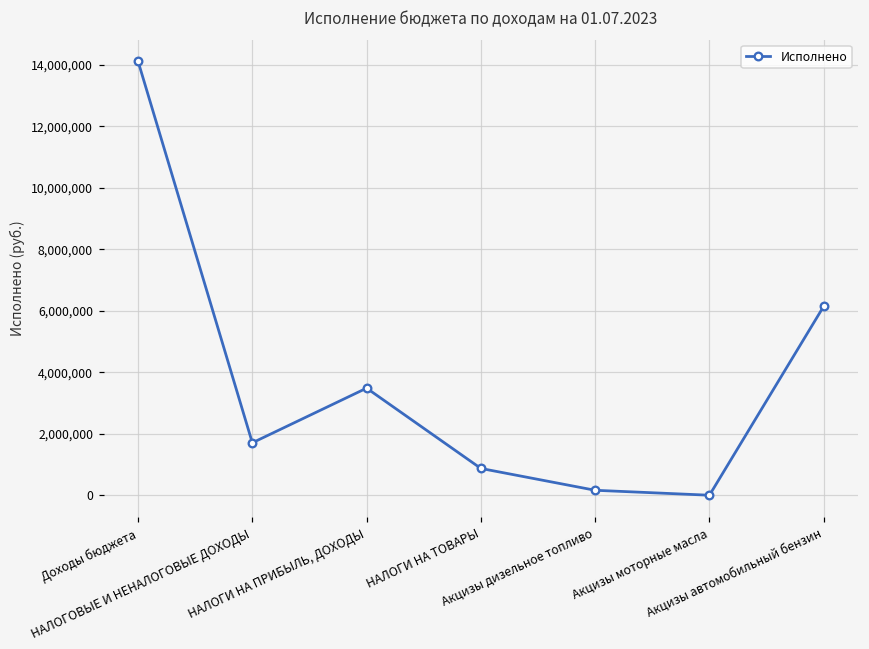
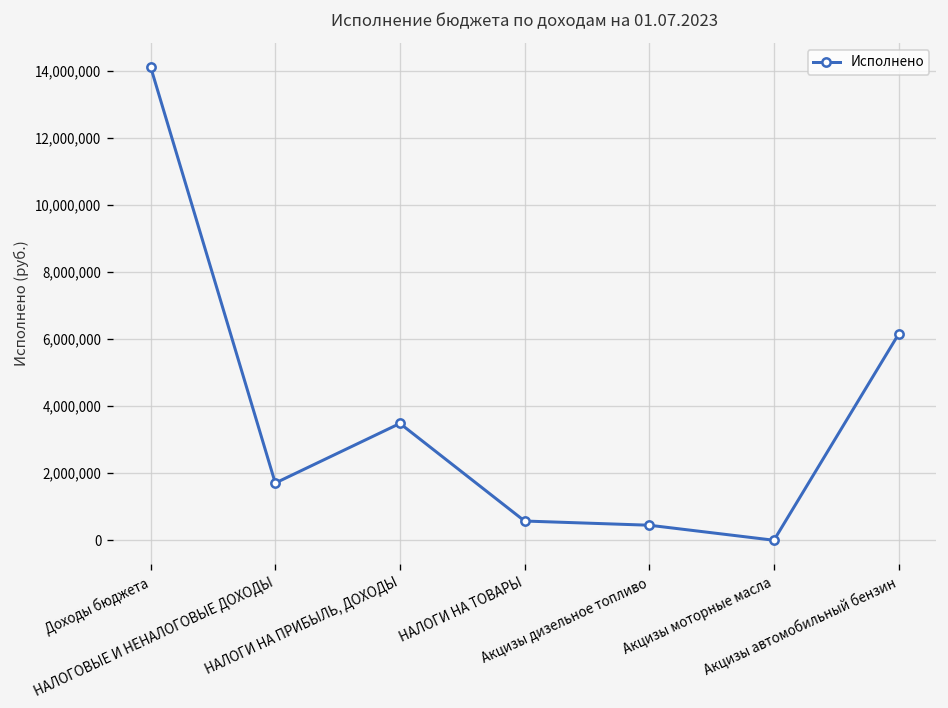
  {
    "Доходы бюджета": "14,100,000",
    "НАЛОГОВЫЕ И НЕНАЛОГОВЫЕ ДОХОДЫ": "1,700,000",
    "НАЛОГИ НА ПРИБЫЛЬ, ДОХОДЫ": "3,500,000",
-   "НАЛОГИ НА ТОВАРЫ": "900,000",
-   "Акцизы дизельное топливо": "200,000",
+   "НАЛОГИ НА ТОВАРЫ": "600,000",
+   "Акцизы дизельное топливо": "500,000",
    "Акцизы моторные масла": "0",
    "Акцизы автомобильный бензин": "6,100,000"
  }
